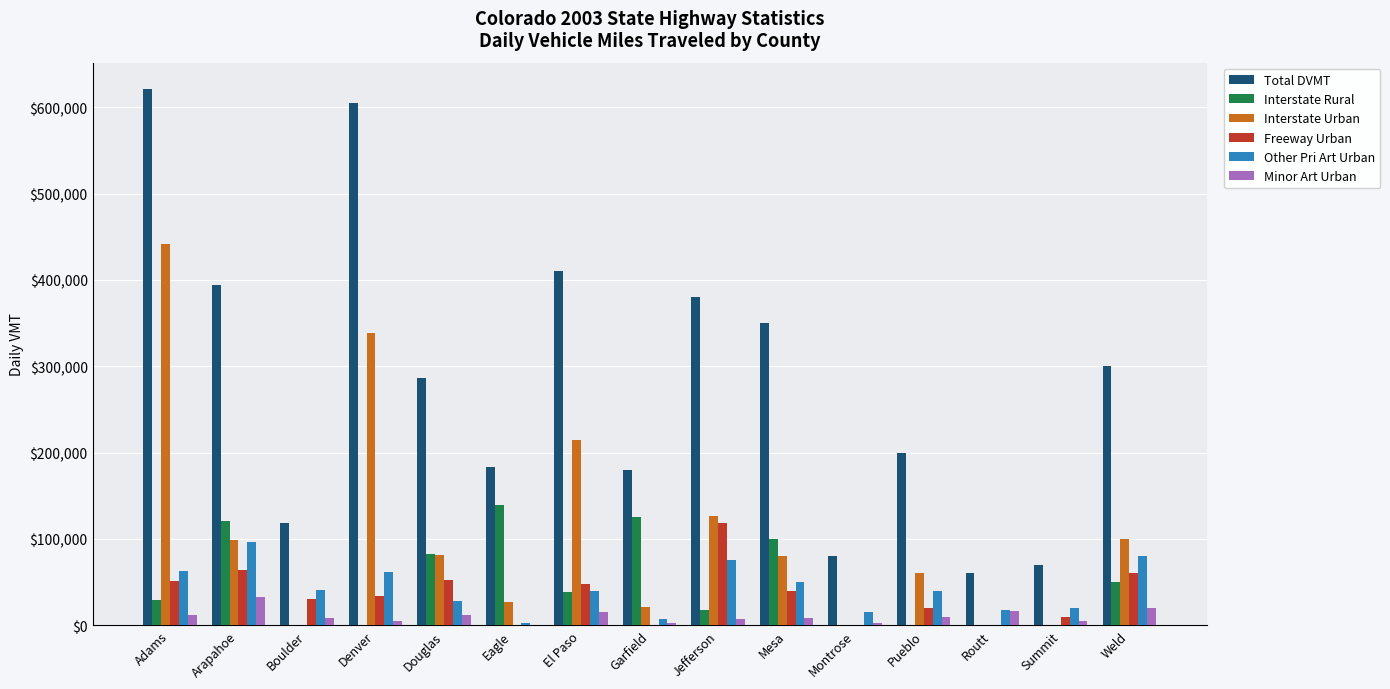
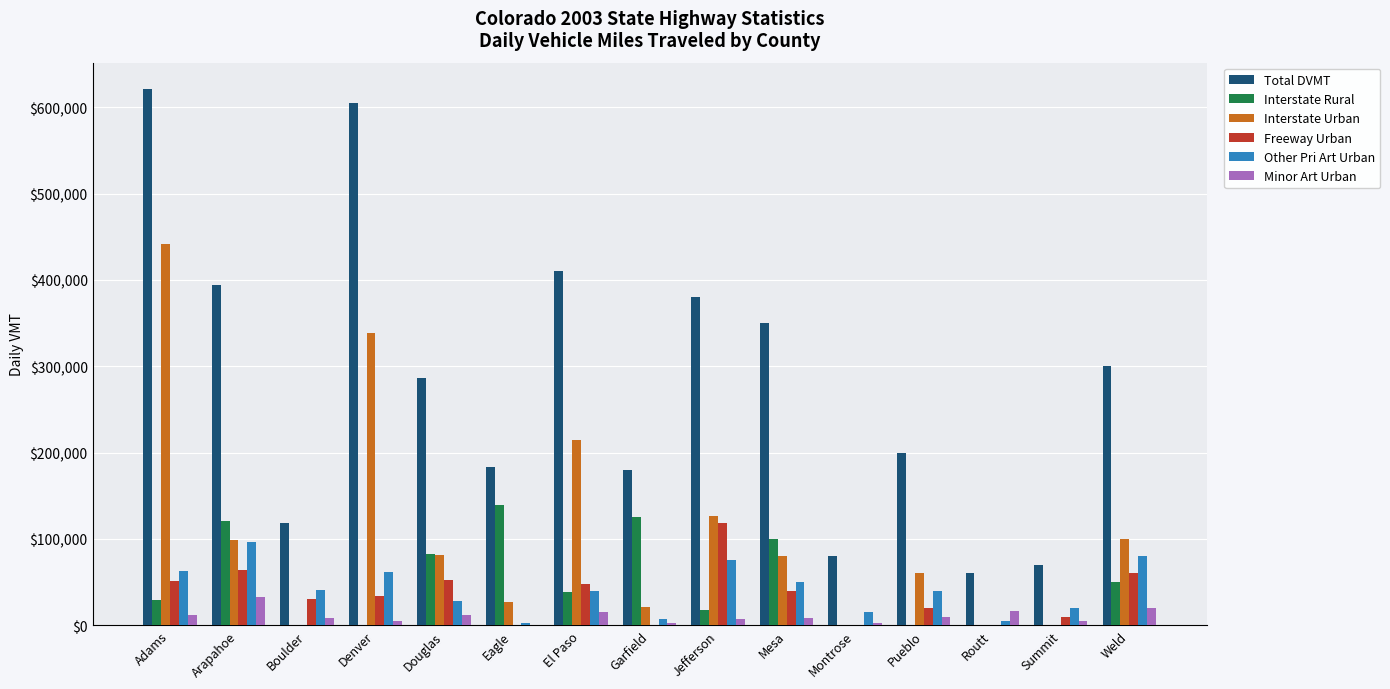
  {
    "Total DVMT": {
      "Adams": "$620,000",
      "Arapahoe": "$390,000",
      "Boulder": "$120,000",
      "Denver": "$610,000",
      "Douglas": "$290,000",
      "Eagle": "$180,000",
      "El Paso": "$410,000",
      "Garfield": "$180,000",
      "Jefferson": "$380,000",
      "Mesa": "$350,000",
      "Montrose": "$80,000",
      "Pueblo": "$200,000",
      "Routt": "$60,000",
      "Summit": "$70,000",
      "Weld": "$300,000"
    },
    "Interstate Rural": {
      "Adams": "$30,000",
      "Arapahoe": "$120,000",
      "Boulder": "$0",
      "Denver": "$0",
      "Douglas": "$80,000",
      "Eagle": "$140,000",
      "El Paso": "$40,000",
      "Garfield": "$130,000",
      "Jefferson": "$20,000",
      "Mesa": "$100,000",
      "Montrose": "$0",
      "Pueblo": "$0",
      "Routt": "$0",
      "Summit": "$0",
      "Weld": "$50,000"
    },
    "Other Pri Art Urban": {
      "Adams": "$60,000",
      "Arapahoe": "$100,000",
      "Boulder": "$40,000",
      "Denver": "$60,000",
      "Douglas": "$30,000",
      "El Paso": "$40,000",
      "Garfield": "$10,000",
      "Jefferson": "$80,000",
      "Mesa": "$50,000",
      "Montrose": "$20,000",
      "Pueblo": "$40,000",
-     "Routt": "$20,000",
+     "Routt": "$10,000",
      "Summit": "$20,000",
      "Weld": "$80,000"
    },
    "Minor Art Urban": {
      "Adams": "$10,000",
      "Arapahoe": "$30,000",
      "Boulder": "$10,000",
      "Denver": "$0",
      "Douglas": "$10,000",
      "Eagle": "$0",
      "El Paso": "$20,000",
      "Jefferson": "$10,000",
      "Mesa": "$10,000",
      "Montrose": "$0",
      "Pueblo": "$10,000",
      "Routt": "$20,000",
      "Summit": "$10,000",
      "Weld": "$20,000"
    }
  }
